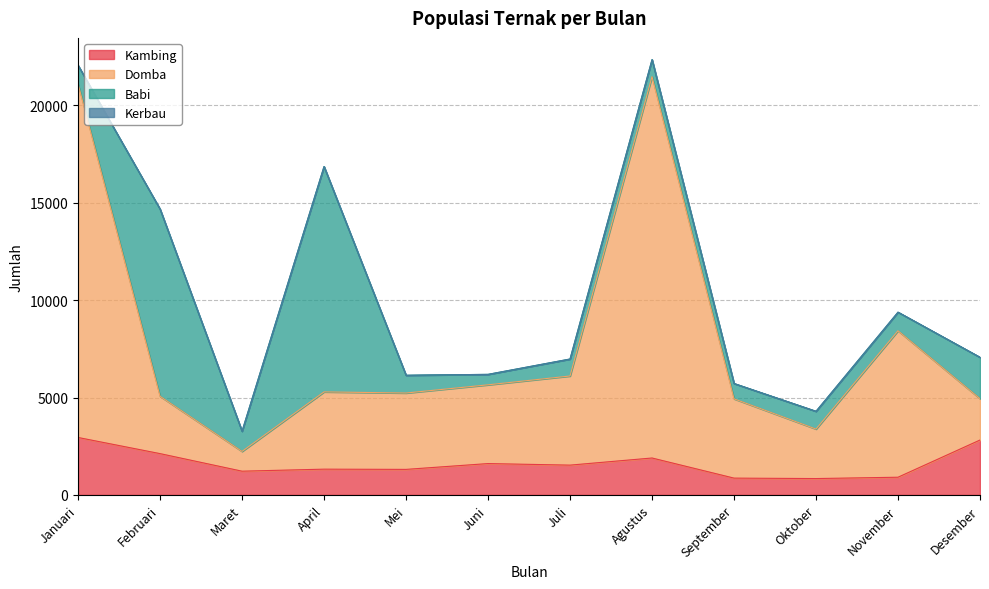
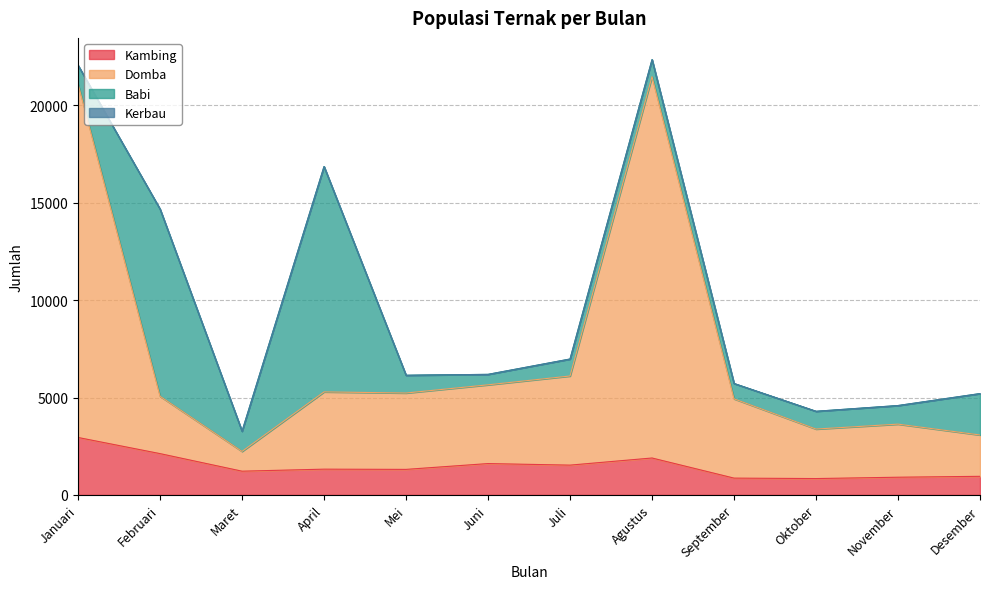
  {
    "Kambing": {
      "Januari": 3000,
      "Februari": 2100,
      "Maret": 1200,
      "April": 1300,
      "Mei": 1300,
      "Juni": 1600,
      "Juli": 1500,
      "Agustus": 1900,
      "September": 900,
      "Oktober": 800,
      "November": 900,
-     "Desember": 2800
+     "Desember": 1000
    },
    "Domba": {
      "Januari": 18200,
      "Februari": 2900,
      "Maret": 1000,
      "April": 4000,
      "Mei": 3900,
      "Juni": 4000,
      "Juli": 4600,
      "Agustus": 19600,
      "September": 4100,
      "Oktober": 2500,
-     "November": 7500,
+     "November": 2700,
      "Desember": 2100
    }
  }
